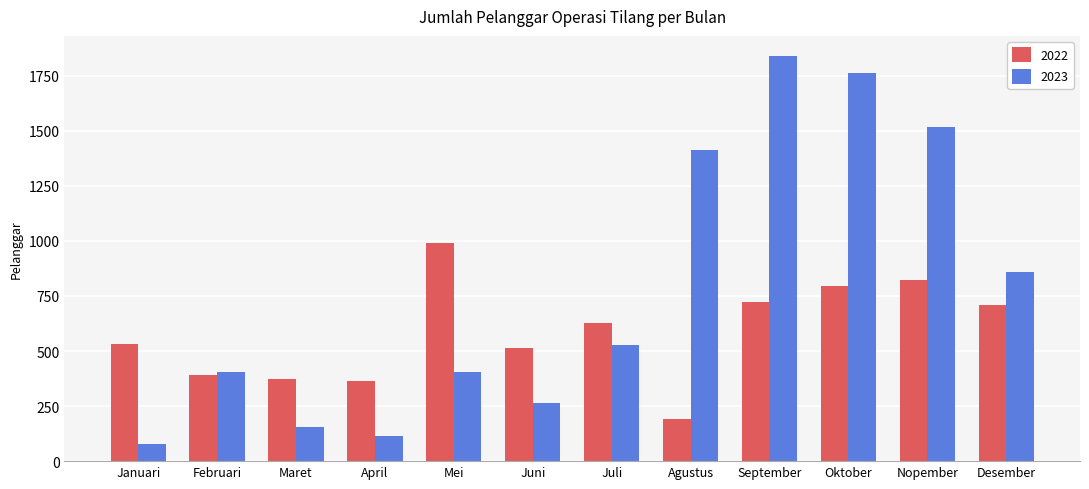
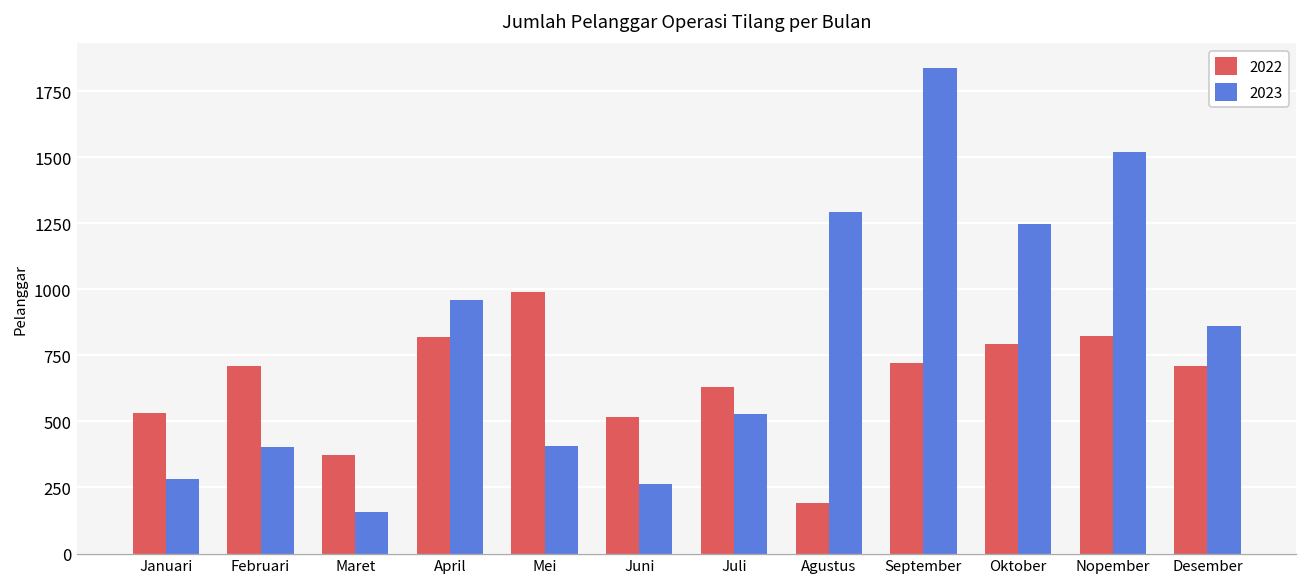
  {
    "2022": {
      "Januari": 530,
-     "Februari": 390,
+     "Februari": 710,
      "Maret": 370,
-     "April": 370,
+     "April": 820,
      "Mei": 990,
      "Juni": 520,
      "Juli": 630,
      "Agustus": 190,
      "September": 720,
      "Oktober": 790,
      "Nopember": 820,
      "Desember": 710
    },
    "2023": {
-     "Januari": 80,
+     "Januari": 280,
      "Februari": 400,
      "Maret": 160,
-     "April": 120,
+     "April": 960,
      "Mei": 410,
      "Juni": 260,
      "Juli": 530,
-     "Agustus": 1410,
+     "Agustus": 1290,
      "September": 1840,
-     "Oktober": 1760,
+     "Oktober": 1250,
      "Nopember": 1520,
      "Desember": 860
    }
  }
